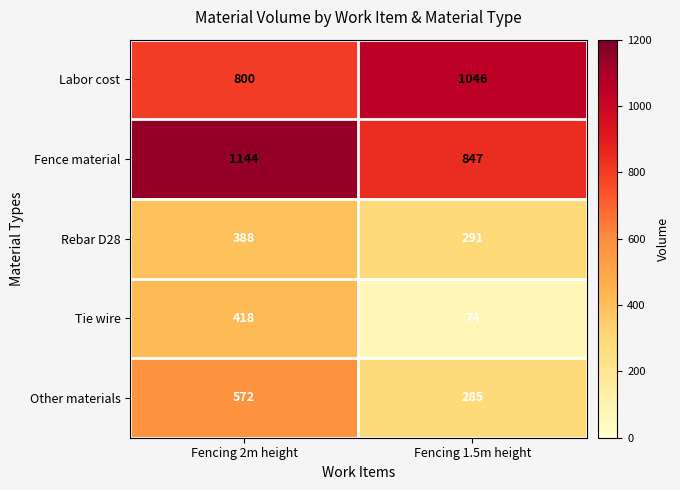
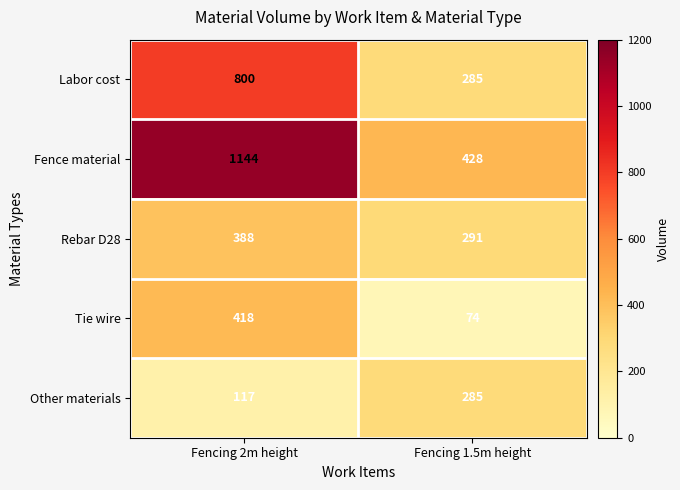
  {
    "Labor cost": {
      "Fencing 2m height": 800,
-     "Fencing 1.5m height": 1046
+     "Fencing 1.5m height": 285
    },
    "Fence material": {
      "Fencing 2m height": 1144,
-     "Fencing 1.5m height": 847
+     "Fencing 1.5m height": 428
    },
    "Rebar D28": {
      "Fencing 2m height": 388,
      "Fencing 1.5m height": 291
    },
    "Tie wire": {
      "Fencing 2m height": 418,
      "Fencing 1.5m height": 74
    },
    "Other materials": {
-     "Fencing 2m height": 572,
+     "Fencing 2m height": 117,
      "Fencing 1.5m height": 285
    }
  }
